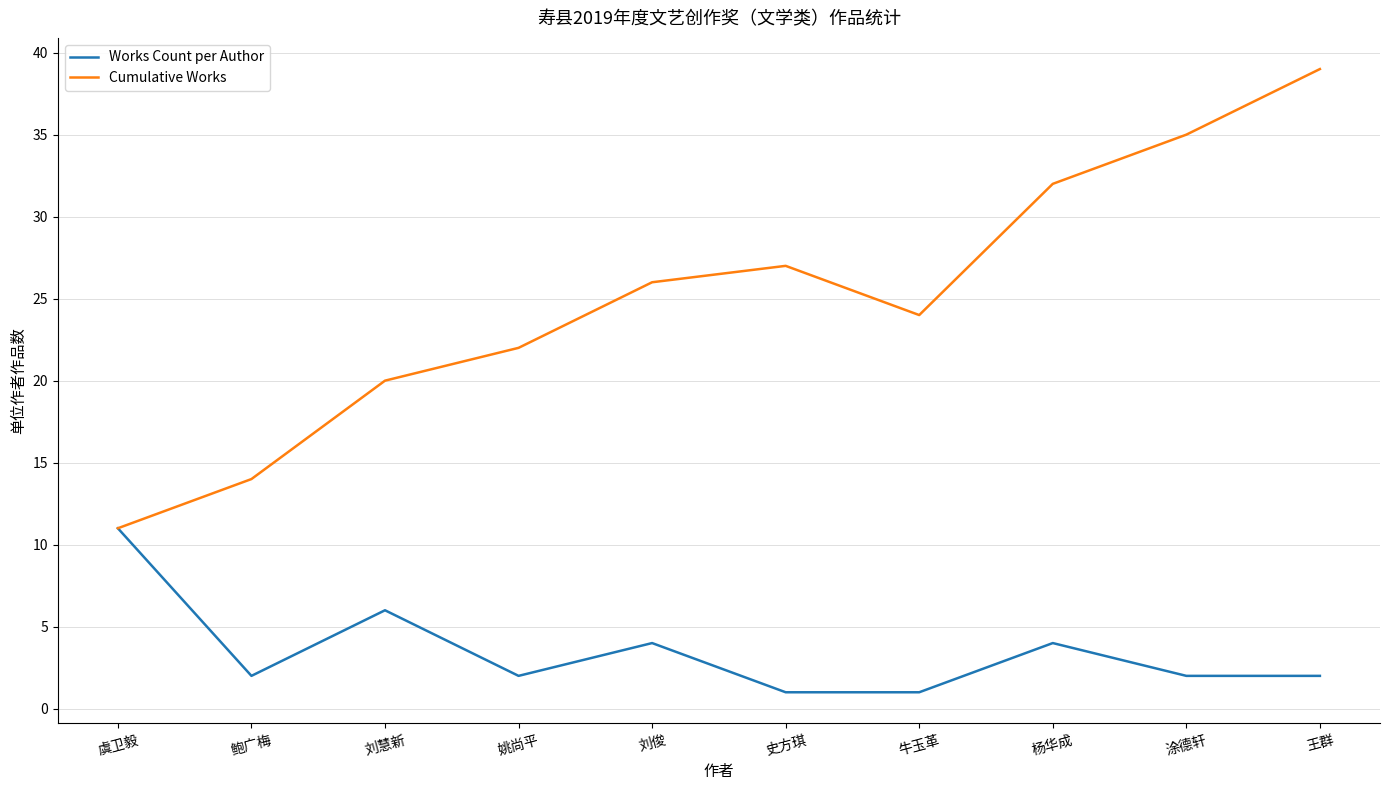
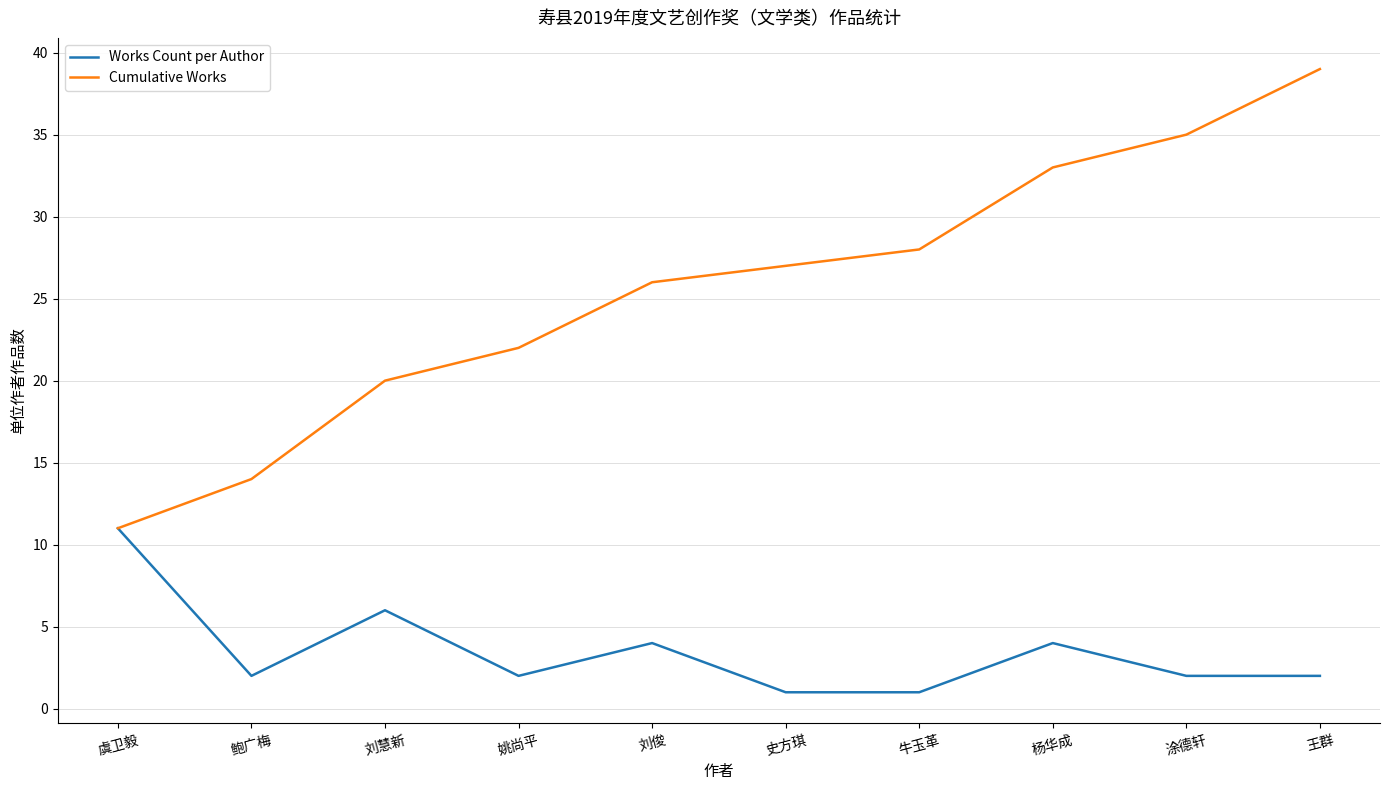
  {
    "Works Count per Author": {
      "鲍广梅": 2,
      "刘慧新": 6,
      "姚尚平": 2,
      "刘俊": 4,
      "史方琪": 1,
      "牛玉革": 1,
      "杨华成": 4,
      "涂德轩": 2,
      "王群": 2
    },
    "Cumulative Works": {
      "鲍广梅": 14,
      "刘慧新": 20,
      "姚尚平": 22,
      "刘俊": 26,
      "史方琪": 27,
-     "牛玉革": 24,
-     "杨华成": 32,
+     "牛玉革": 28,
+     "杨华成": 33,
      "涂德轩": 35,
      "王群": 39
    }
  }
